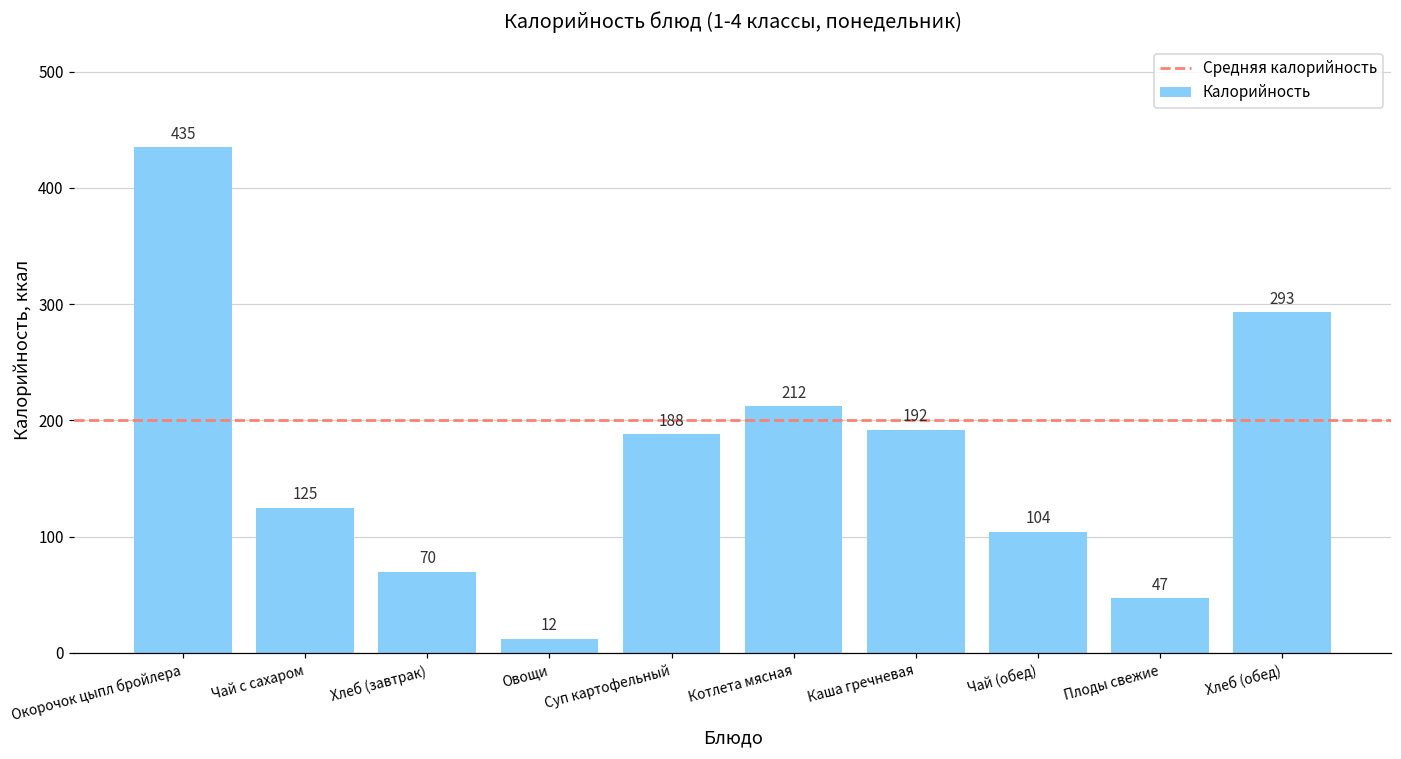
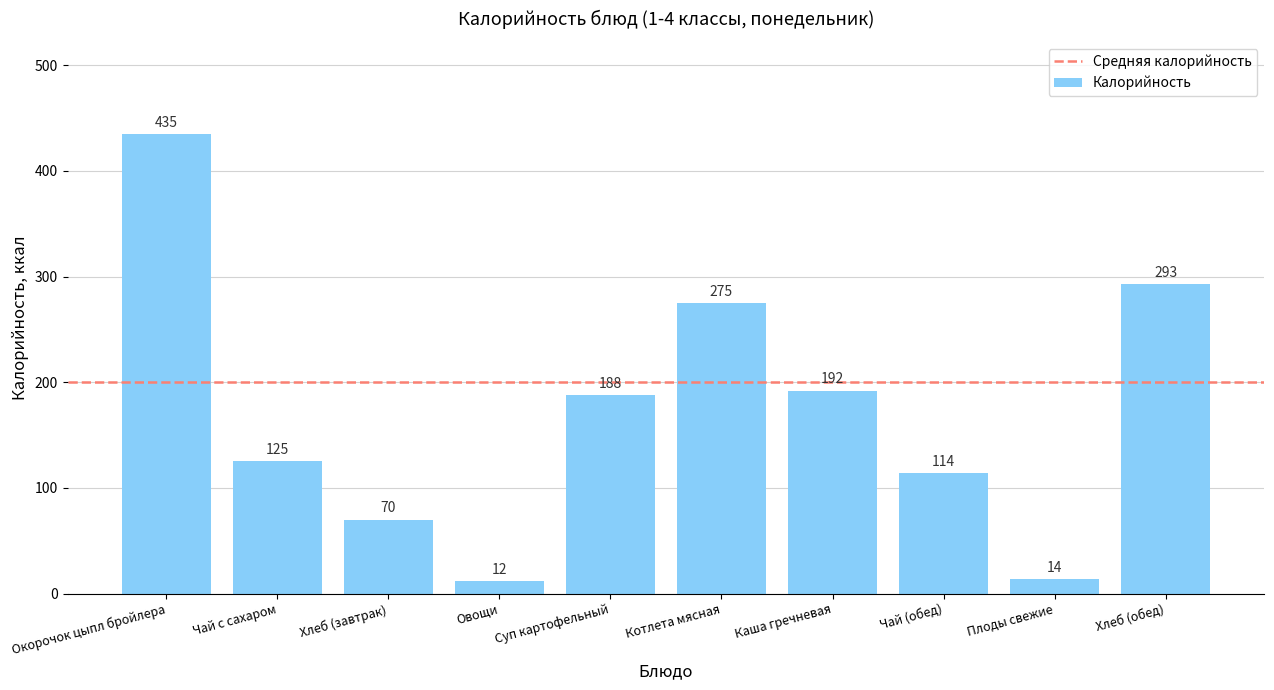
  {
    "Окорочок цыпл бройлера": 435,
    "Чай с сахаром": 125,
    "Хлеб (завтрак)": 70,
    "Овощи": 12,
    "Суп картофельный": 188,
-   "Котлета мясная": 212,
+   "Котлета мясная": 275,
    "Каша гречневая": 192,
-   "Чай (обед)": 104,
-   "Плоды свежие": 47,
+   "Чай (обед)": 114,
+   "Плоды свежие": 14,
    "Хлеб (обед)": 293
  }
